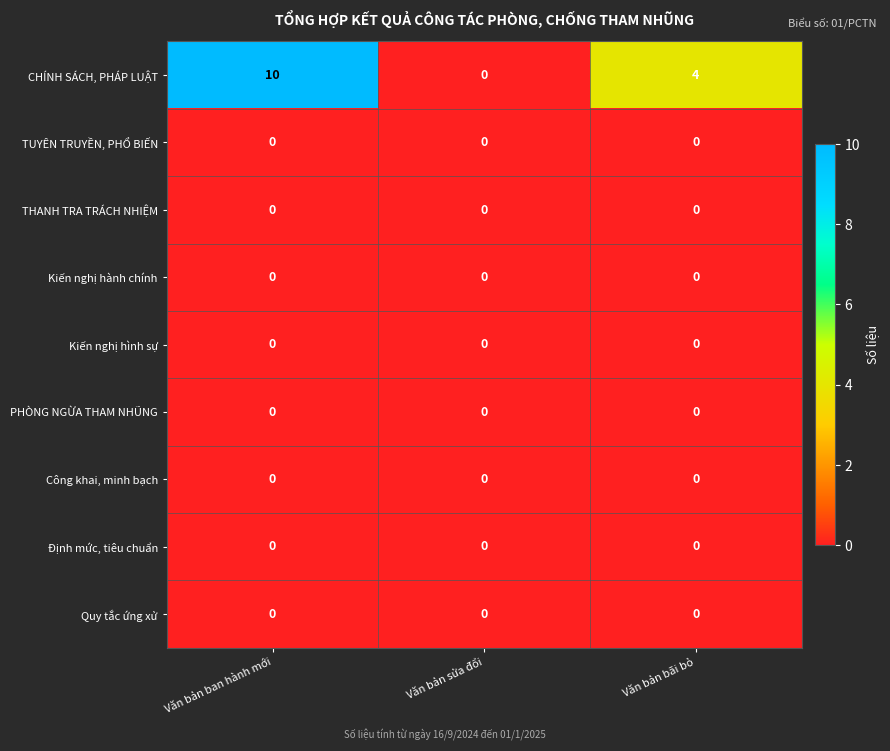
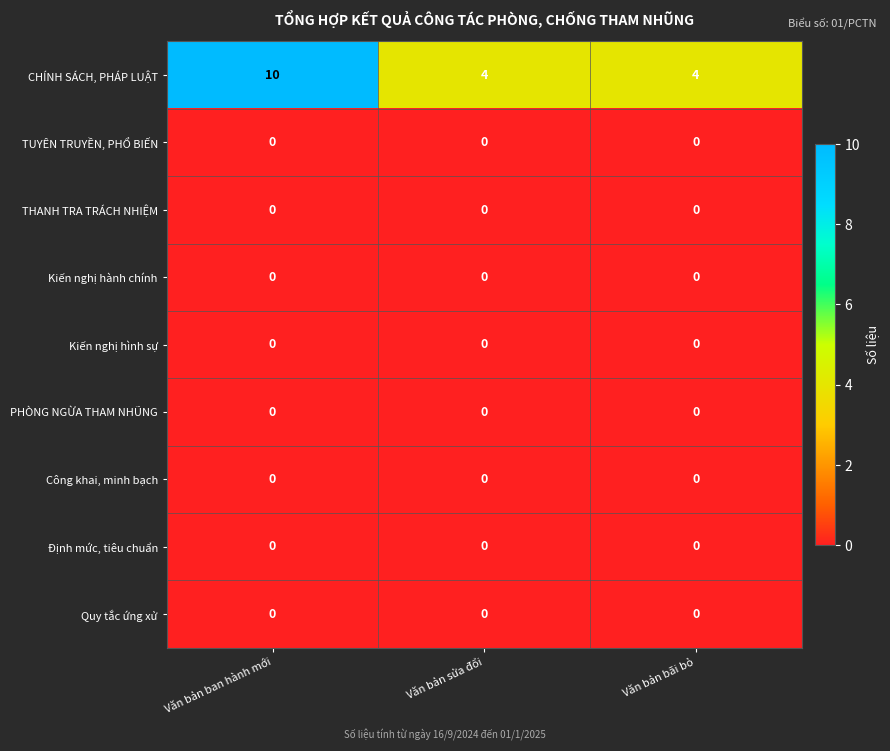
  {
    "CHÍNH SÁCH, PHÁP LUẬT": {
      "Văn bản ban hành mới": 10,
-     "Văn bản sửa đổi": 0,
+     "Văn bản sửa đổi": 4,
      "Văn bản bãi bỏ": 4
    },
    "TUYÊN TRUYỀN, PHỔ BIẾN": {
      "Văn bản ban hành mới": 0,
      "Văn bản sửa đổi": 0,
      "Văn bản bãi bỏ": 0
    },
    "THANH TRA TRÁCH NHIỆM": {
      "Văn bản ban hành mới": 0,
      "Văn bản sửa đổi": 0,
      "Văn bản bãi bỏ": 0
    },
    "Kiến nghị hành chính": {
      "Văn bản ban hành mới": 0,
      "Văn bản sửa đổi": 0,
      "Văn bản bãi bỏ": 0
    },
    "Kiến nghị hình sự": {
      "Văn bản ban hành mới": 0,
      "Văn bản sửa đổi": 0,
      "Văn bản bãi bỏ": 0
    },
    "PHÒNG NGỪA THAM NHŨNG": {
      "Văn bản ban hành mới": 0,
      "Văn bản sửa đổi": 0,
      "Văn bản bãi bỏ": 0
    },
    "Công khai, minh bạch": {
      "Văn bản ban hành mới": 0,
      "Văn bản sửa đổi": 0,
      "Văn bản bãi bỏ": 0
    },
    "Định mức, tiêu chuẩn": {
      "Văn bản ban hành mới": 0,
      "Văn bản sửa đổi": 0,
      "Văn bản bãi bỏ": 0
    },
    "Quy tắc ứng xử": {
      "Văn bản ban hành mới": 0,
      "Văn bản sửa đổi": 0,
      "Văn bản bãi bỏ": 0
    }
  }
